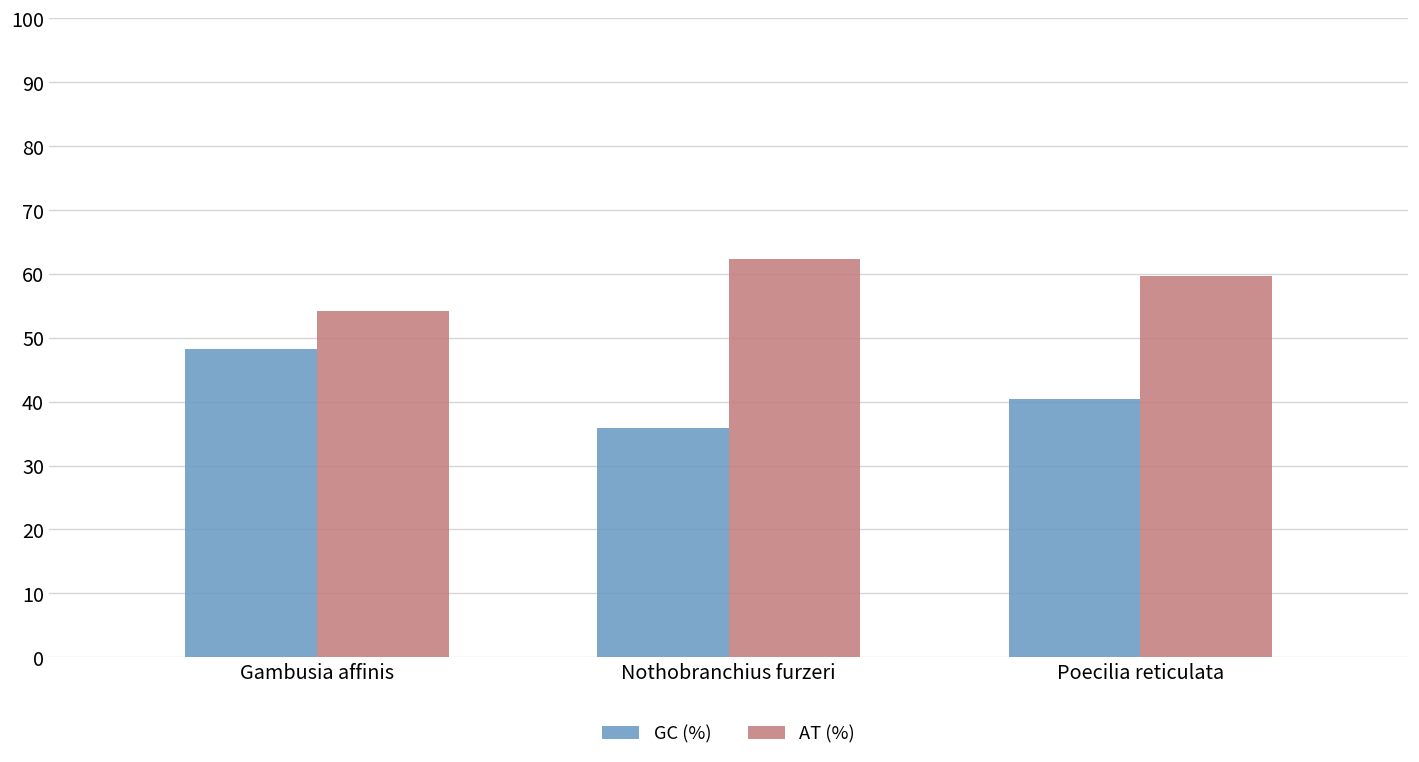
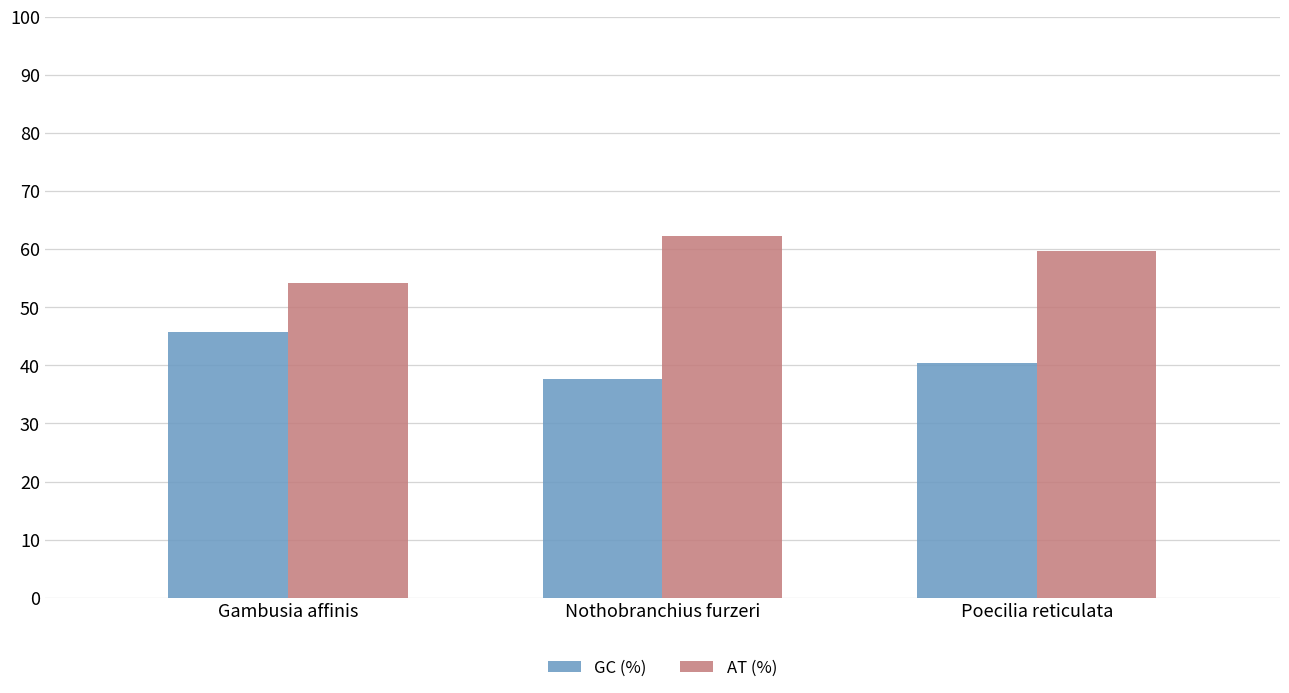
  {
    "GC (%)": {
-     "Gambusia affinis": 48,
-     "Nothobranchius furzeri": 36,
+     "Gambusia affinis": 46,
+     "Nothobranchius furzeri": 38,
      "Poecilia reticulata": 40
    },
    "AT (%)": {
      "Gambusia affinis": 54,
      "Nothobranchius furzeri": 62,
      "Poecilia reticulata": 60
    }
  }
